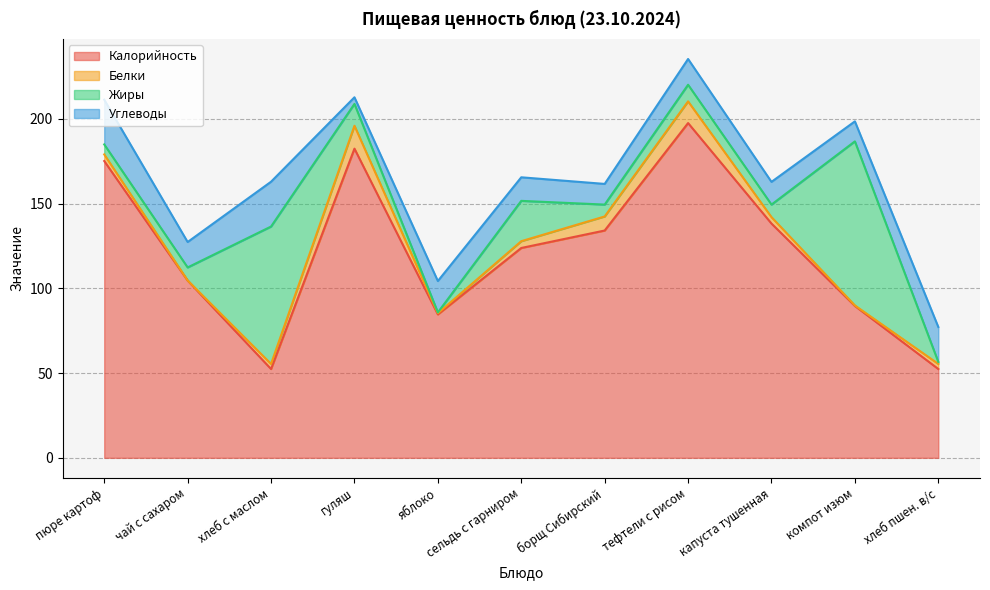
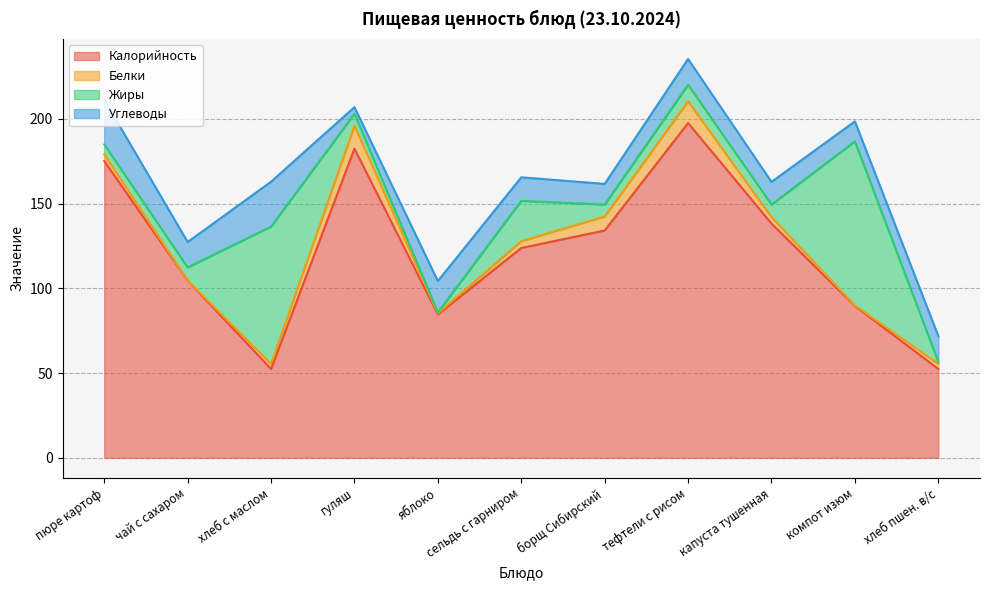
  {
    "Калорийность": {
      "пюре картоф": 175,
      "хлеб с маслом": 52,
      "гуляш": 182,
      "сельдь с гарниром": 124,
      "борщ Сибирский": 134,
      "тефтели с рисом": 198,
      "капуста тушенная": 138,
      "хлеб пшен. в/с": 52
    },
    "Белки": {
      "пюре картоф": 4,
      "хлеб с маслом": 3,
      "гуляш": 14,
      "сельдь с гарниром": 4,
      "борщ Сибирский": 8,
      "тефтели с рисом": 13,
      "капуста тушенная": 4
    },
    "Жиры": {
      "пюре картоф": 6,
      "чай с сахаром": 8,
      "хлеб с маслом": 81,
-     "гуляш": 13,
+     "гуляш": 7,
      "сельдь с гарниром": 24,
      "борщ Сибирский": 7,
      "тефтели с рисом": 10,
      "капуста тушенная": 7,
      "компот изюм": 97
    },
    "Углеводы": {
      "чай с сахаром": 15,
      "хлеб с маслом": 26,
      "гуляш": 4,
      "яблоко": 19,
      "сельдь с гарниром": 14,
      "борщ Сибирский": 12,
      "тефтели с рисом": 15,
      "капуста тушенная": 13,
      "компот изюм": 12,
-     "хлеб пшен. в/с": 21
+     "хлеб пшен. в/с": 15
    }
  }
